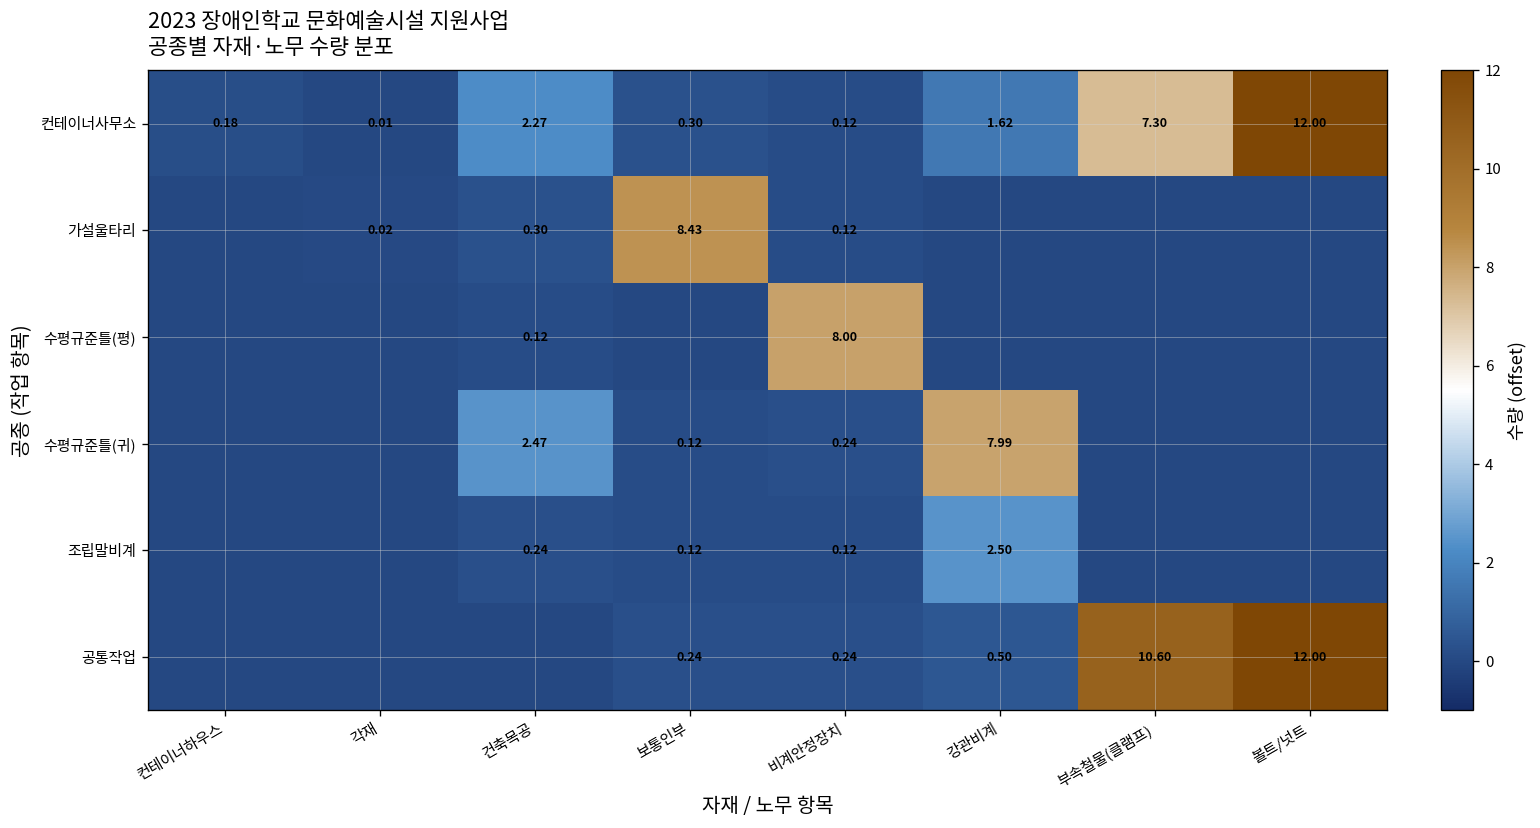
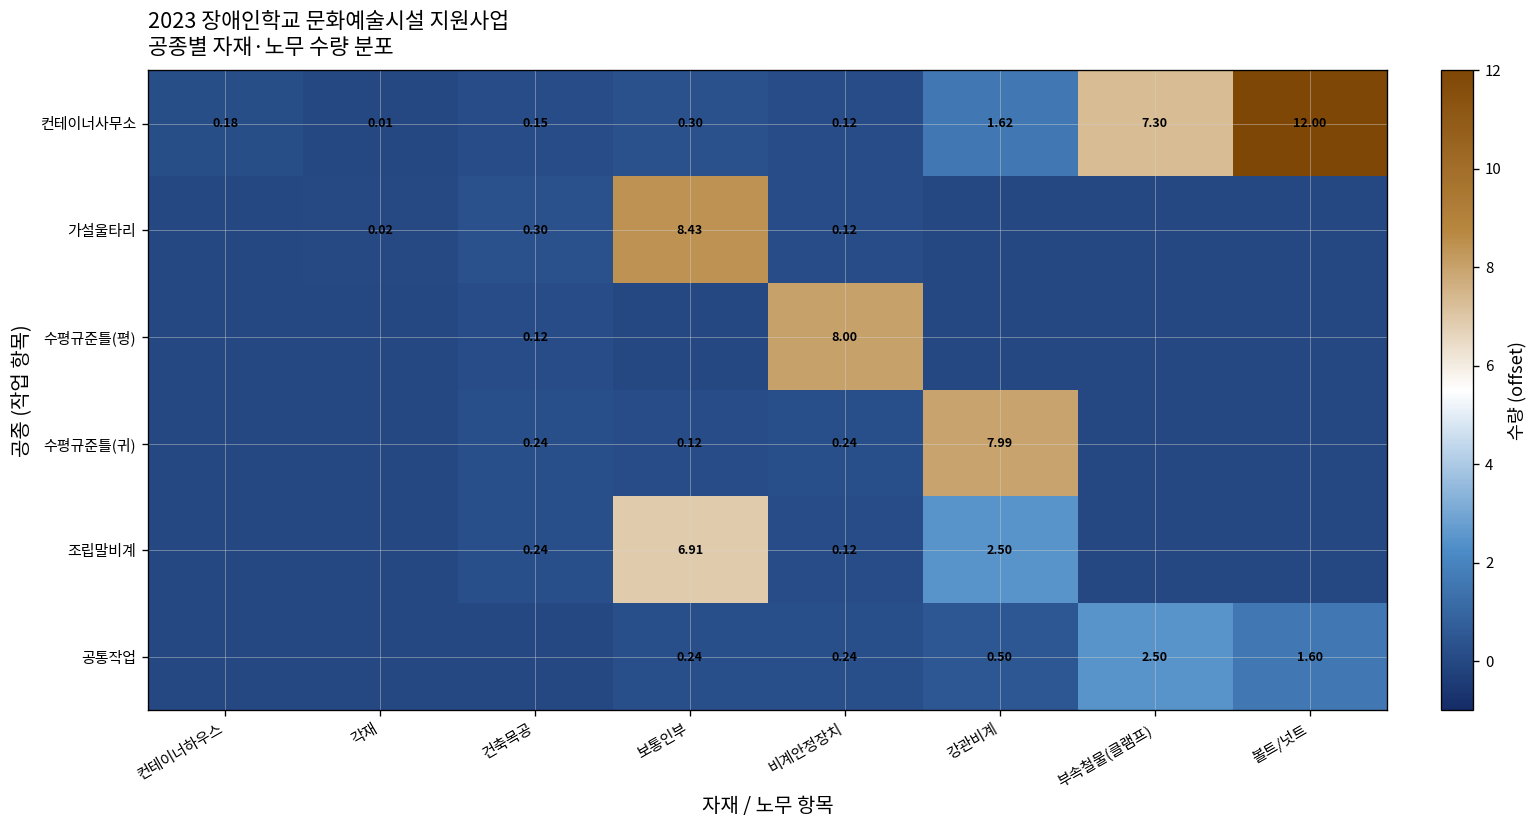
  {
    "컨테이너사무소": {
      "컨테이너하우스": 0.18,
      "각재": 0.01,
-     "건축목공": 2.27,
+     "건축목공": 0.15,
      "보통인부": 0.30,
      "비계안정장치": 0.12,
      "강관비계": 1.62,
      "부속철물(클램프)": 7.30,
      "볼트/넛트": 12.00
    },
    "가설울타리": {
      "각재": 0.02,
      "건축목공": 0.30,
      "보통인부": 8.43,
      "비계안정장치": 0.12
    },
    "수평규준틀(평)": {
      "건축목공": 0.12,
      "비계안정장치": 8.00
    },
    "수평규준틀(귀)": {
-     "건축목공": 2.47,
+     "건축목공": 0.24,
      "보통인부": 0.12,
      "비계안정장치": 0.24,
      "강관비계": 7.99
    },
    "조립말비계": {
      "건축목공": 0.24,
-     "보통인부": 0.12,
+     "보통인부": 6.91,
      "비계안정장치": 0.12,
      "강관비계": 2.50
    },
    "공통작업": {
      "보통인부": 0.24,
      "비계안정장치": 0.24,
      "강관비계": 0.50,
-     "부속철물(클램프)": 10.60,
-     "볼트/넛트": 12.00
+     "부속철물(클램프)": 2.50,
+     "볼트/넛트": 1.60
    }
  }
